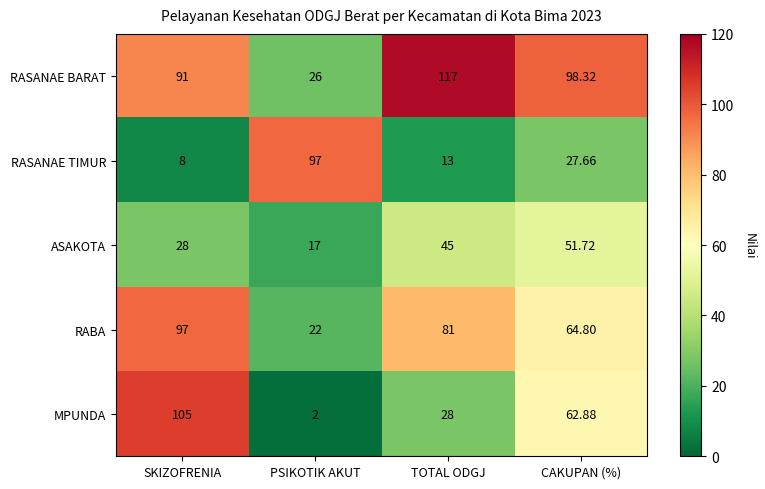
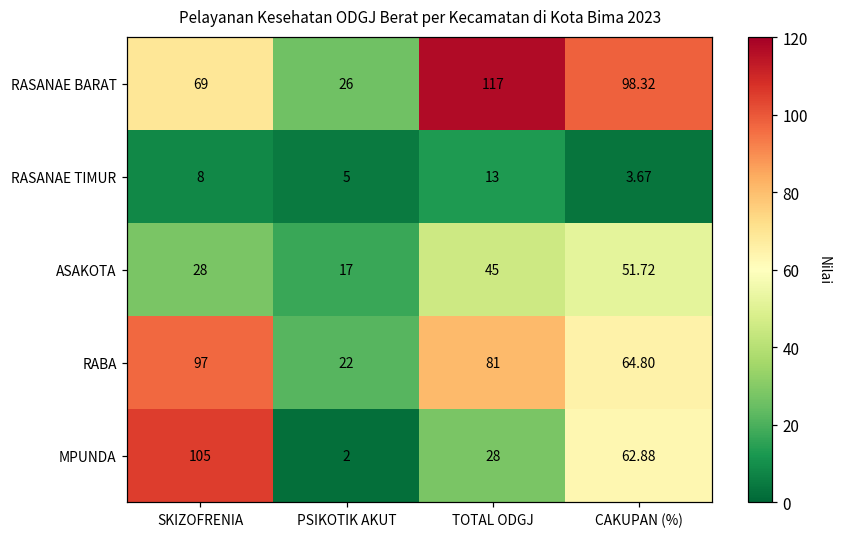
  {
    "RASANAE BARAT": {
-     "SKIZOFRENIA": 91,
+     "SKIZOFRENIA": 69,
      "PSIKOTIK AKUT": 26,
      "TOTAL ODGJ": 117,
      "CAKUPAN (%)": 98.32
    },
    "RASANAE TIMUR": {
      "SKIZOFRENIA": 8,
-     "PSIKOTIK AKUT": 97,
+     "PSIKOTIK AKUT": 5,
      "TOTAL ODGJ": 13,
-     "CAKUPAN (%)": 27.66
+     "CAKUPAN (%)": 3.67
    },
    "ASAKOTA": {
      "SKIZOFRENIA": 28,
      "PSIKOTIK AKUT": 17,
      "TOTAL ODGJ": 45,
      "CAKUPAN (%)": 51.72
    },
    "RABA": {
      "SKIZOFRENIA": 97,
      "PSIKOTIK AKUT": 22,
      "TOTAL ODGJ": 81,
      "CAKUPAN (%)": 64.80
    },
    "MPUNDA": {
      "SKIZOFRENIA": 105,
      "PSIKOTIK AKUT": 2,
      "TOTAL ODGJ": 28,
      "CAKUPAN (%)": 62.88
    }
  }
